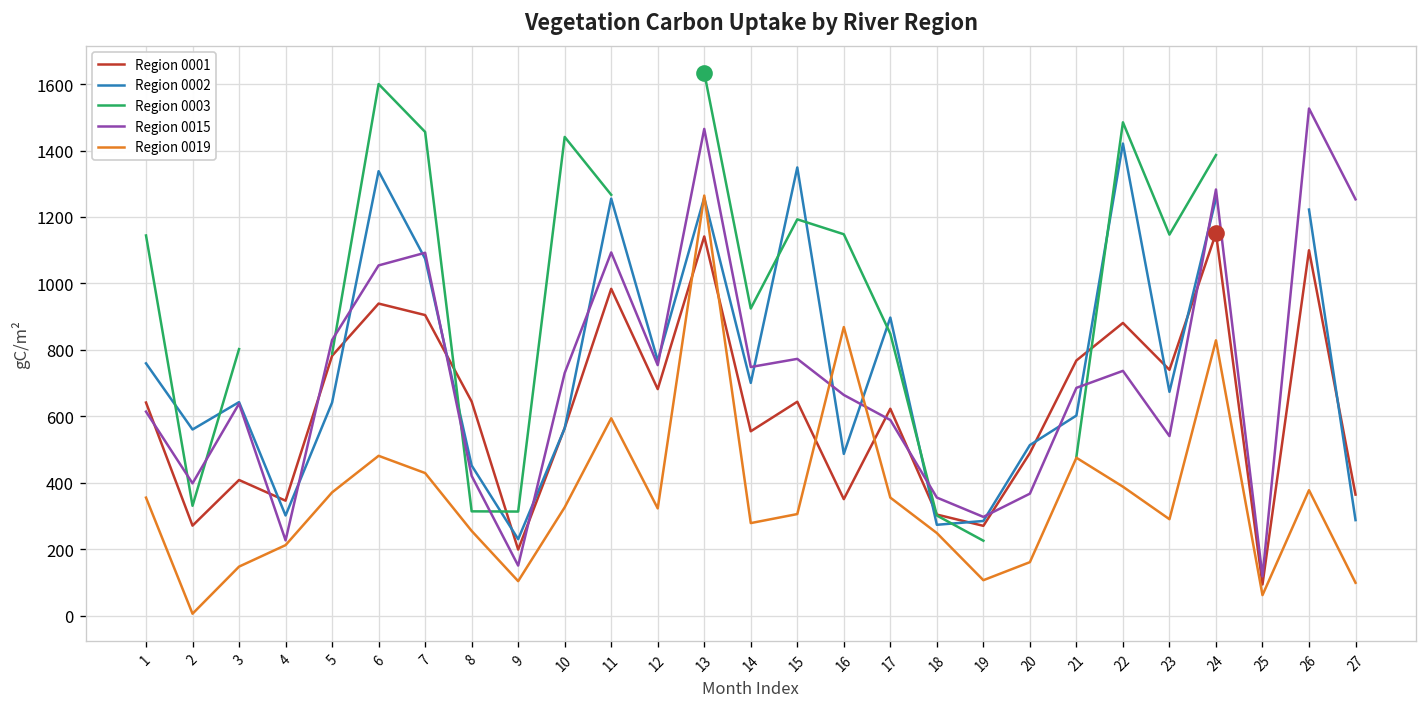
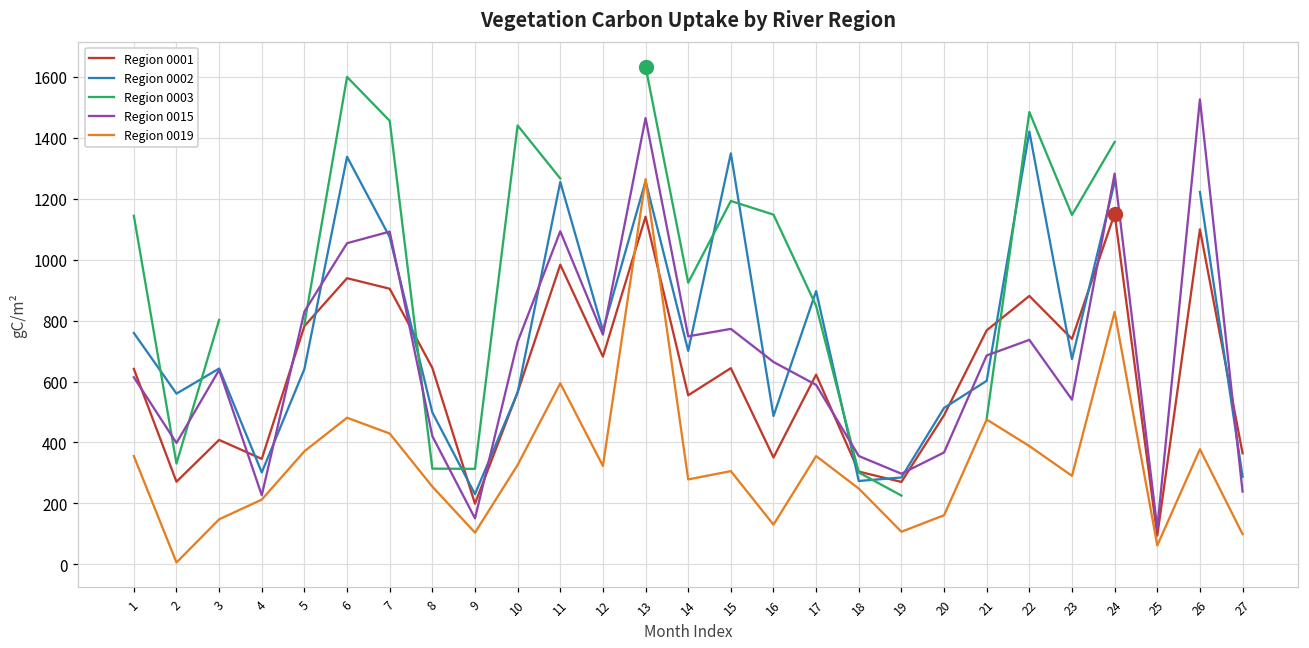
  {
    "Region 0002": {
      "1": 760,
      "2": 560,
      "4": 300,
      "5": 640,
      "6": 1340,
      "7": 1070,
-     "8": 450,
+     "8": 500,
      "9": 230,
      "11": 1260,
      "12": 770,
      "14": 700,
      "15": 1350,
      "16": 490,
      "17": 900,
      "18": 270,
      "19": 290,
      "20": 510,
      "21": 600,
      "22": 1420,
      "23": 670,
      "24": 1260,
      "26": 1220,
      "27": 290
    },
    "Region 0015": {
      "1": 610,
      "2": 400,
      "4": 230,
      "5": 830,
      "6": 1050,
      "7": 1090,
      "8": 420,
      "9": 150,
      "10": 730,
      "11": 1090,
      "12": 750,
      "13": 1470,
      "14": 750,
      "15": 770,
      "16": 660,
      "17": 590,
      "18": 360,
      "19": 300,
      "20": 370,
      "21": 690,
      "22": 740,
      "23": 540,
      "24": 1280,
      "25": 120,
      "26": 1530,
-     "27": 1250
+     "27": 240
    },
    "Region 0019": {
      "1": 360,
      "2": 10,
      "3": 150,
      "4": 210,
      "5": 370,
      "6": 480,
      "7": 430,
      "8": 260,
      "9": 100,
      "10": 330,
      "11": 590,
      "12": 320,
      "14": 280,
      "15": 310,
-     "16": 870,
+     "16": 130,
      "17": 360,
      "18": 250,
      "19": 110,
      "20": 160,
      "22": 390,
      "23": 290,
      "24": 830,
      "25": 60,
      "26": 380,
      "27": 100
    }
  }
